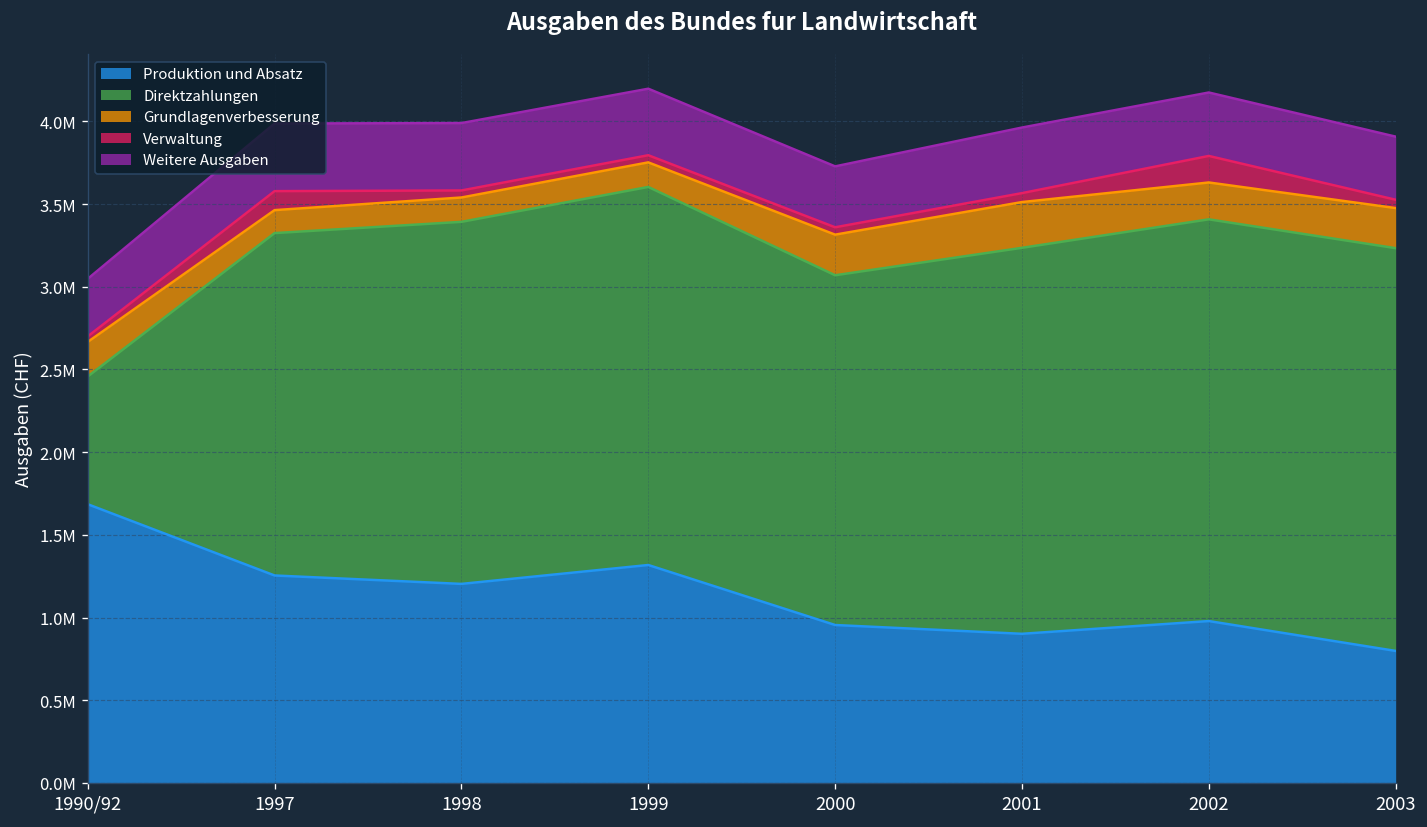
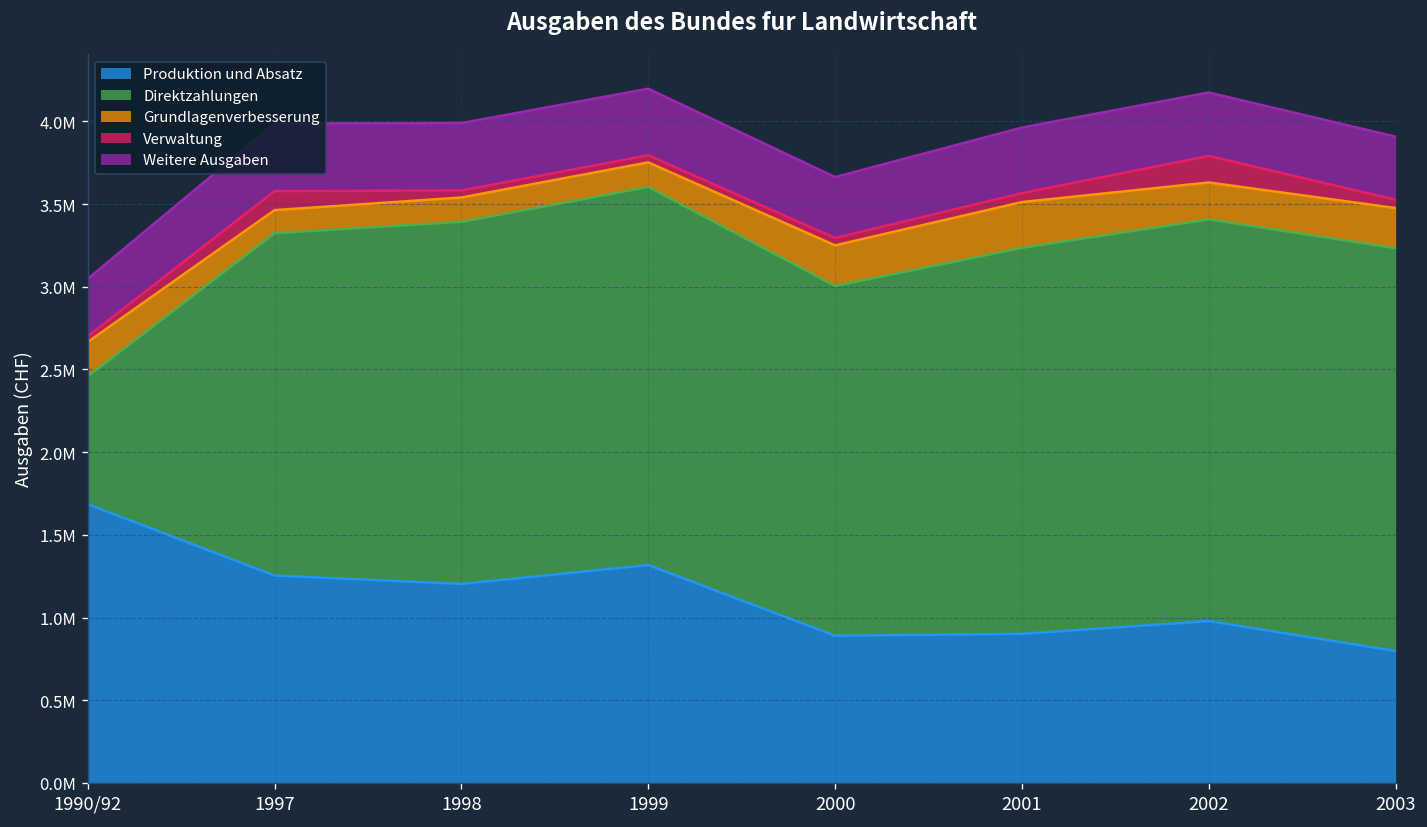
  {
    "Produktion und Absatz": {
      "1990/92": 1680000,
      "1997": 1250000,
      "1998": 1200000,
      "1999": 1320000,
-     "2000": 950000,
+     "2000": 890000,
      "2001": 900000,
      "2002": 980000,
      "2003": 800000
    },
    "Direktzahlungen": {
      "1990/92": 770000,
      "1997": 2070000,
      "1998": 2190000,
      "1999": 2290000,
      "2000": 2110000,
      "2001": 2330000,
      "2002": 2430000,
      "2003": 2440000
    },
    "Grundlagenverbesserung": {
      "1990/92": 210000,
      "1997": 140000,
      "1998": 150000,
      "1999": 150000,
      "2000": 250000,
      "2001": 280000,
      "2002": 220000,
      "2003": 240000
    },
    "Verwaltung": {
      "1990/92": 30000,
      "1997": 110000,
      "1998": 40000,
      "1999": 40000,
      "2000": 40000,
      "2001": 50000,
      "2002": 160000,
      "2003": 50000
    },
    "Weitere Ausgaben": {
      "1990/92": 350000,
      "1998": 410000,
      "1999": 400000,
      "2000": 370000,
      "2001": 400000,
      "2002": 380000,
      "2003": 380000
    }
  }
